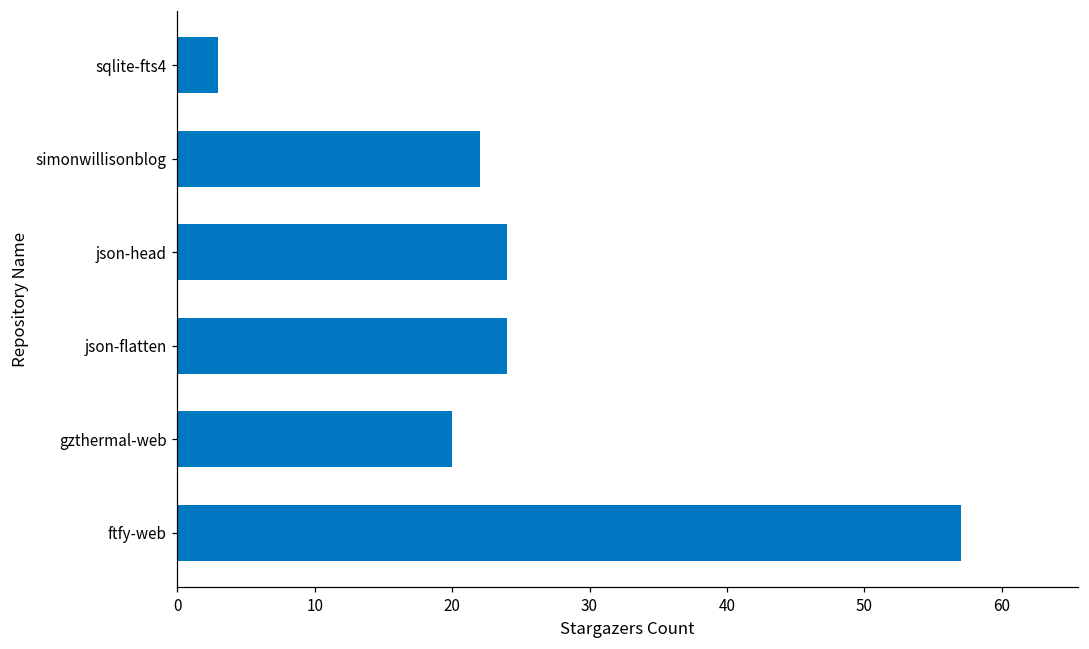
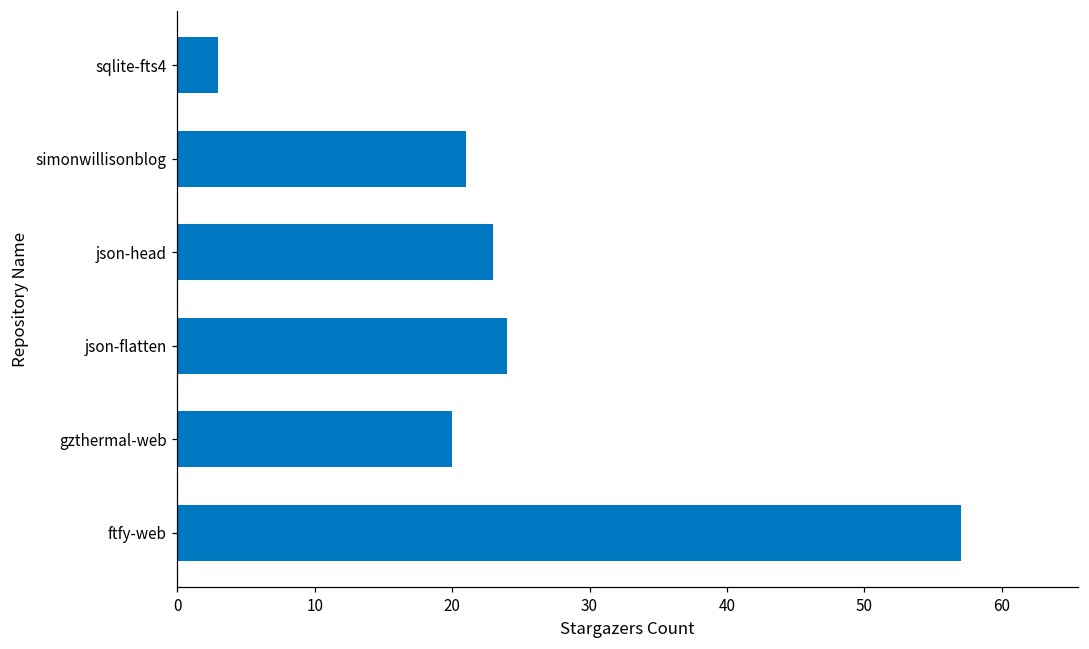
  {
    "sqlite-fts4": 3,
-   "simonwillisonblog": 22,
-   "json-head": 24,
+   "simonwillisonblog": 21,
+   "json-head": 23,
    "json-flatten": 24,
    "gzthermal-web": 20,
    "ftfy-web": 57
  }
